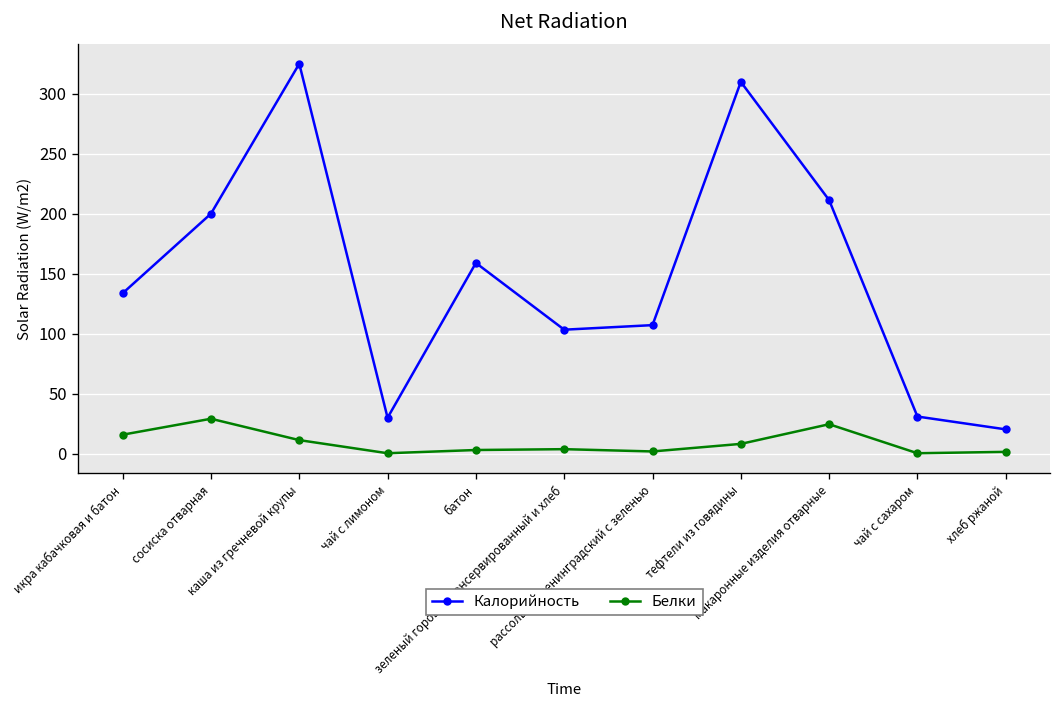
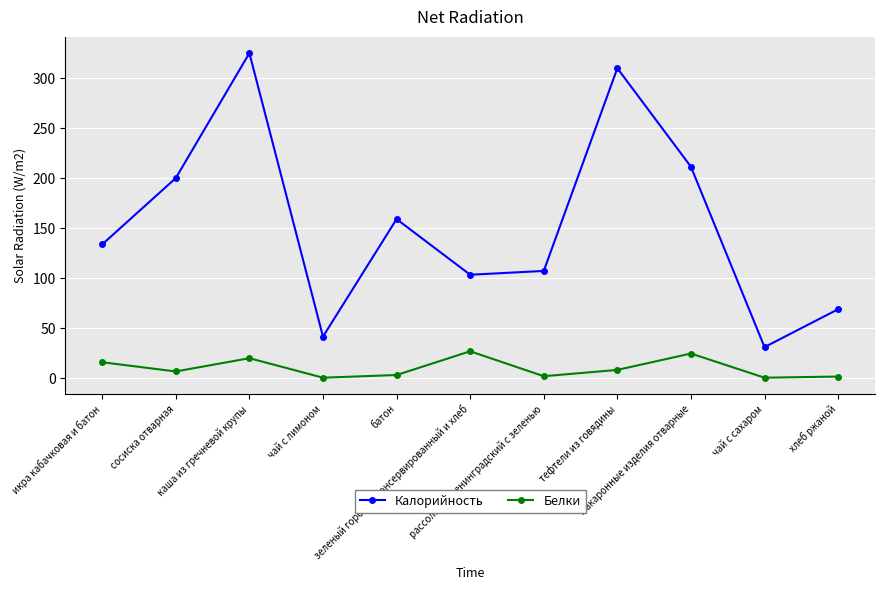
  {
    "Калорийность": {
      "икра кабачковая и батон": 134,
      "сосиска отварная": 200,
      "каша из гречневой крупы": 325,
-     "чай с лимоном": 30,
+     "чай с лимоном": 42,
      "батон": 159,
      "зеленый горошек консервированный и хлеб": 103,
      "рассольник ленинградский с зеленью": 107,
      "тефтели из говядины": 310,
      "макаронные изделия отварные": 211,
      "чай с сахаром": 31,
-     "хлеб ржаной": 20
+     "хлеб ржаной": 69
    },
    "Белки": {
      "икра кабачковая и батон": 16,
-     "сосиска отварная": 29,
-     "каша из гречневой крупы": 11,
+     "сосиска отварная": 7,
+     "каша из гречневой крупы": 20,
      "чай с лимоном": 1,
      "батон": 3,
-     "зеленый горошек консервированный и хлеб": 4,
+     "зеленый горошек консервированный и хлеб": 27,
      "рассольник ленинградский с зеленью": 2,
      "тефтели из говядины": 8,
      "макаронные изделия отварные": 25,
      "чай с сахаром": 1,
      "хлеб ржаной": 2
    }
  }
